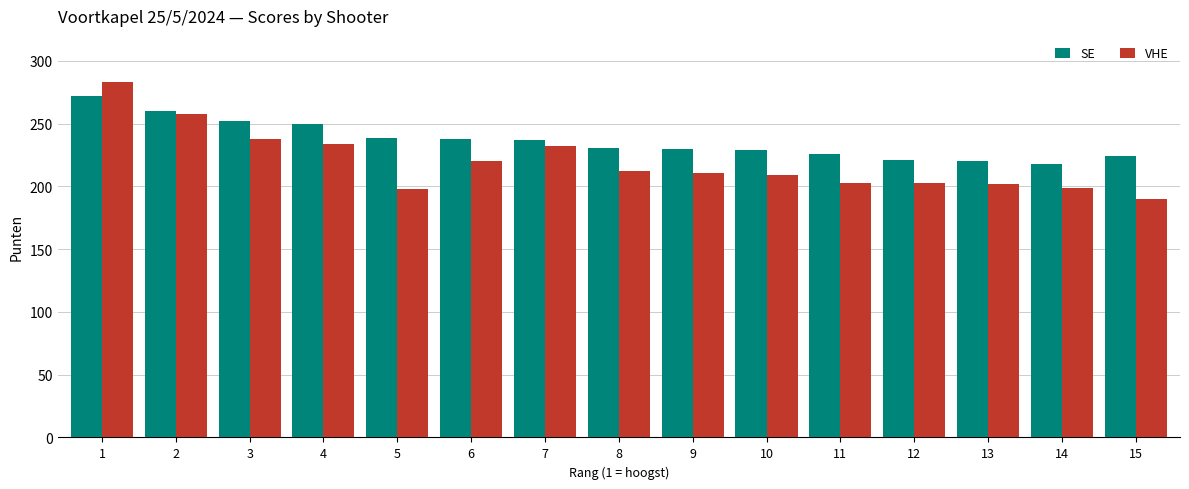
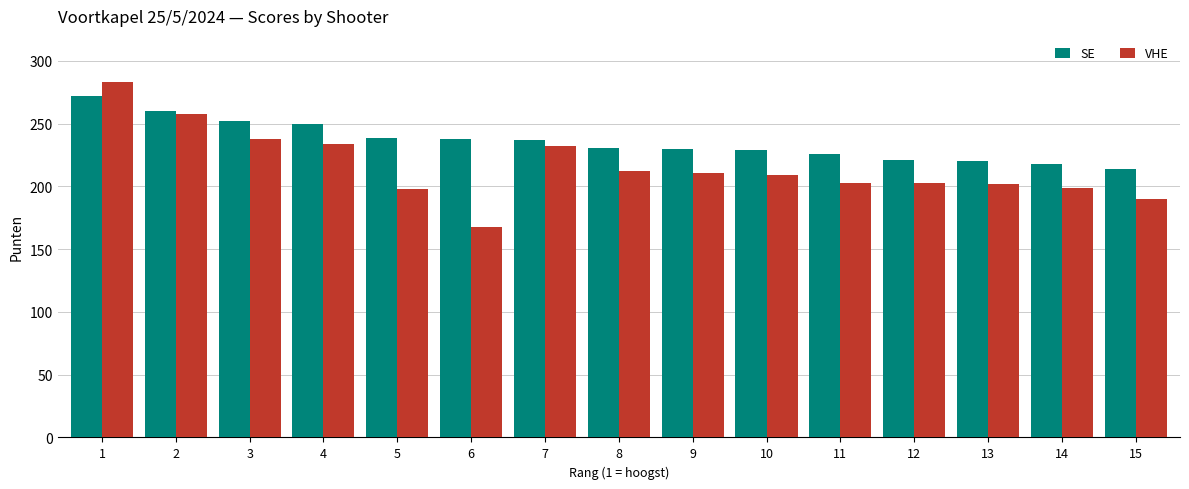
  {
    "SE": {
      "1": 272,
      "2": 260,
      "3": 252,
      "4": 250,
      "5": 239,
      "6": 238,
      "7": 237,
      "8": 231,
      "9": 230,
      "10": 229,
      "11": 226,
      "12": 221,
      "13": 220,
      "14": 218,
-     "15": 224
+     "15": 214
    },
    "VHE": {
      "1": 283,
      "2": 258,
      "3": 238,
      "4": 234,
      "5": 198,
-     "6": 220,
+     "6": 168,
      "7": 232,
      "8": 212,
      "9": 211,
      "10": 209,
      "11": 203,
      "12": 203,
      "13": 202,
      "14": 199,
      "15": 190
    }
  }
